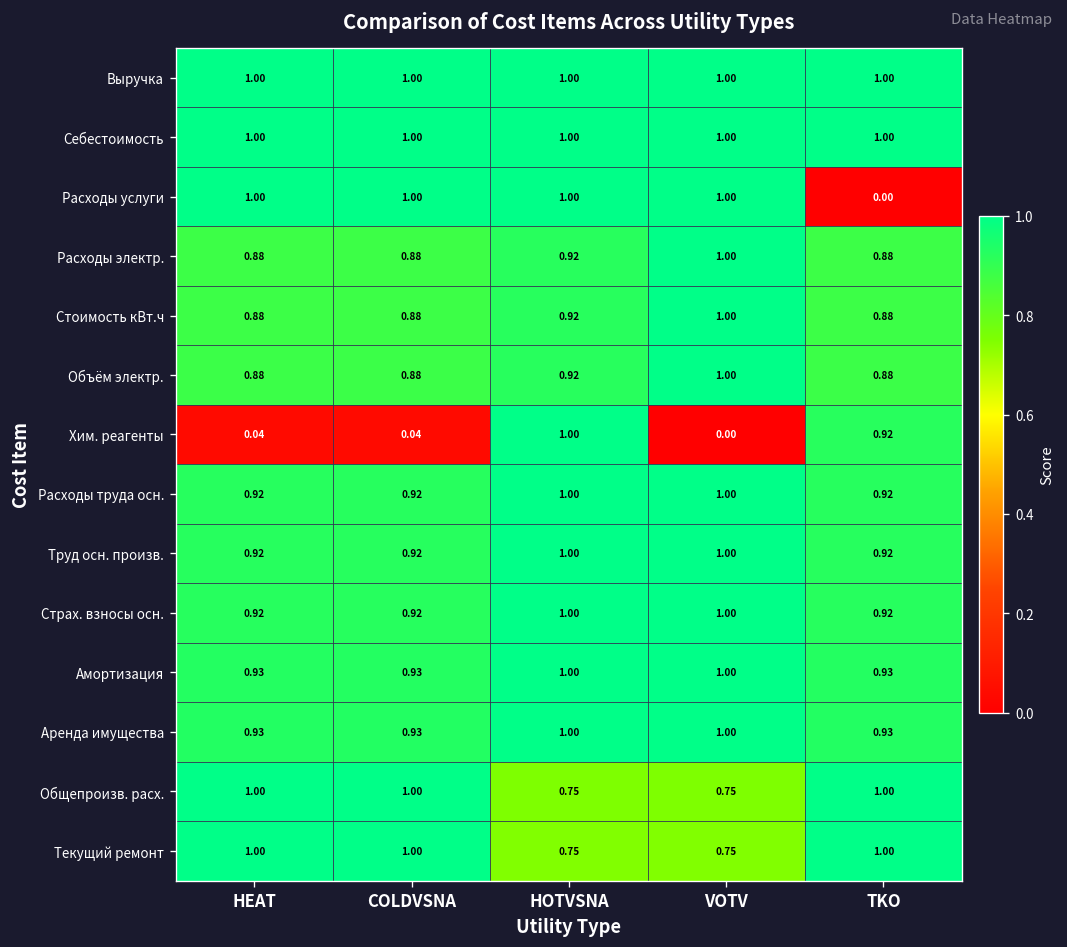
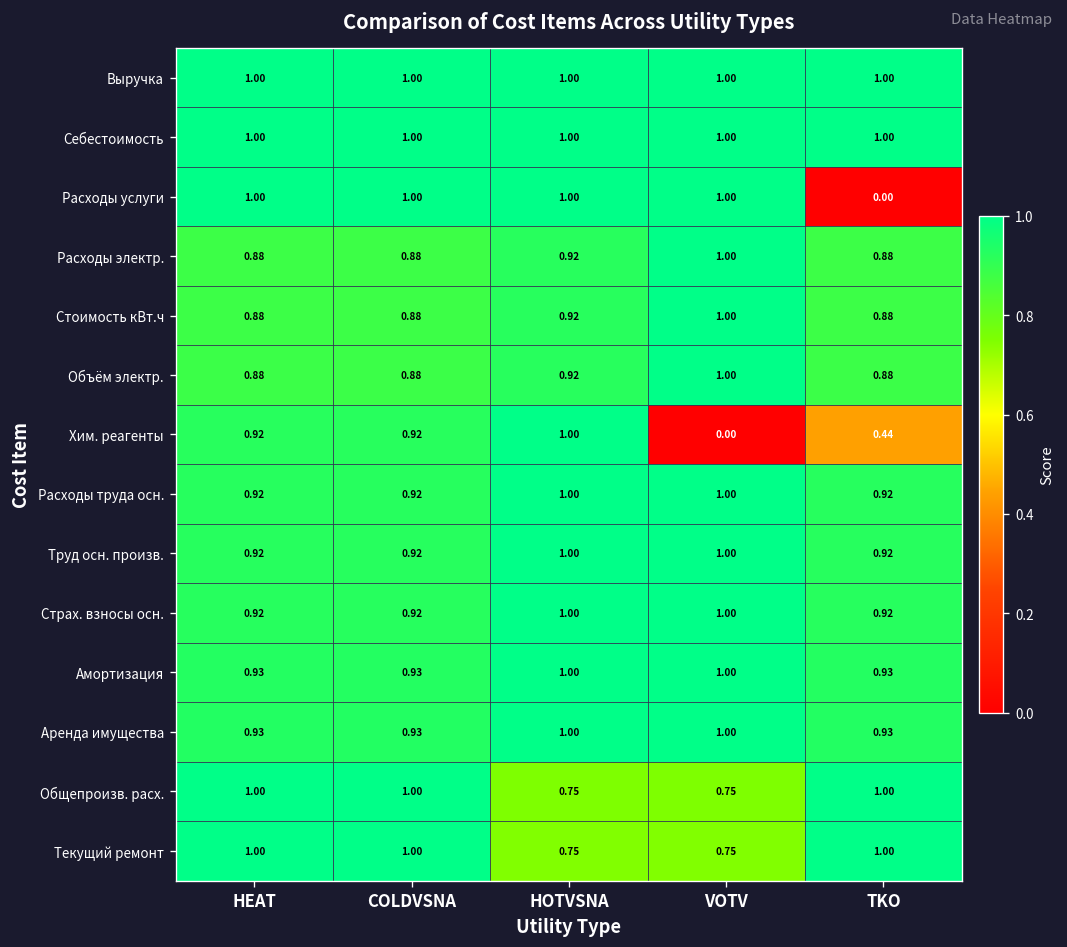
  {
    "Выручка": {
      "HEAT": 1.00,
      "COLDVSNA": 1.00,
      "HOTVSNA": 1.00,
      "VOTV": 1.00,
      "TKO": 1.00
    },
    "Себестоимость": {
      "HEAT": 1.00,
      "COLDVSNA": 1.00,
      "HOTVSNA": 1.00,
      "VOTV": 1.00,
      "TKO": 1.00
    },
    "Расходы услуги": {
      "HEAT": 1.00,
      "COLDVSNA": 1.00,
      "HOTVSNA": 1.00,
      "VOTV": 1.00,
      "TKO": 0.00
    },
    "Расходы электр.": {
      "HEAT": 0.88,
      "COLDVSNA": 0.88,
      "HOTVSNA": 0.92,
      "VOTV": 1.00,
      "TKO": 0.88
    },
    "Стоимость кВт.ч": {
      "HEAT": 0.88,
      "COLDVSNA": 0.88,
      "HOTVSNA": 0.92,
      "VOTV": 1.00,
      "TKO": 0.88
    },
    "Объём электр.": {
      "HEAT": 0.88,
      "COLDVSNA": 0.88,
      "HOTVSNA": 0.92,
      "VOTV": 1.00,
      "TKO": 0.88
    },
    "Хим. реагенты": {
-     "HEAT": 0.04,
-     "COLDVSNA": 0.04,
+     "HEAT": 0.92,
+     "COLDVSNA": 0.92,
      "HOTVSNA": 1.00,
      "VOTV": 0.00,
-     "TKO": 0.92
+     "TKO": 0.44
    },
    "Расходы труда осн.": {
      "HEAT": 0.92,
      "COLDVSNA": 0.92,
      "HOTVSNA": 1.00,
      "VOTV": 1.00,
      "TKO": 0.92
    },
    "Труд осн. произв.": {
      "HEAT": 0.92,
      "COLDVSNA": 0.92,
      "HOTVSNA": 1.00,
      "VOTV": 1.00,
      "TKO": 0.92
    },
    "Страх. взносы осн.": {
      "HEAT": 0.92,
      "COLDVSNA": 0.92,
      "HOTVSNA": 1.00,
      "VOTV": 1.00,
      "TKO": 0.92
    },
    "Амортизация": {
      "HEAT": 0.93,
      "COLDVSNA": 0.93,
      "HOTVSNA": 1.00,
      "VOTV": 1.00,
      "TKO": 0.93
    },
    "Аренда имущества": {
      "HEAT": 0.93,
      "COLDVSNA": 0.93,
      "HOTVSNA": 1.00,
      "VOTV": 1.00,
      "TKO": 0.93
    },
    "Общепроизв. расх.": {
      "HEAT": 1.00,
      "COLDVSNA": 1.00,
      "HOTVSNA": 0.75,
      "VOTV": 0.75,
      "TKO": 1.00
    },
    "Текущий ремонт": {
      "HEAT": 1.00,
      "COLDVSNA": 1.00,
      "HOTVSNA": 0.75,
      "VOTV": 0.75,
      "TKO": 1.00
    }
  }
